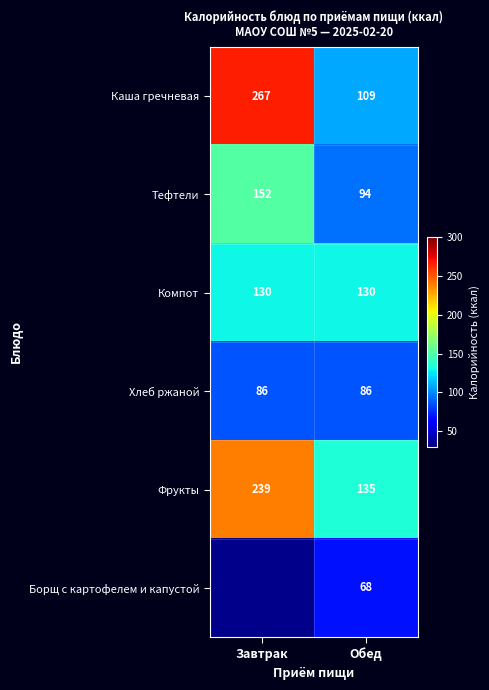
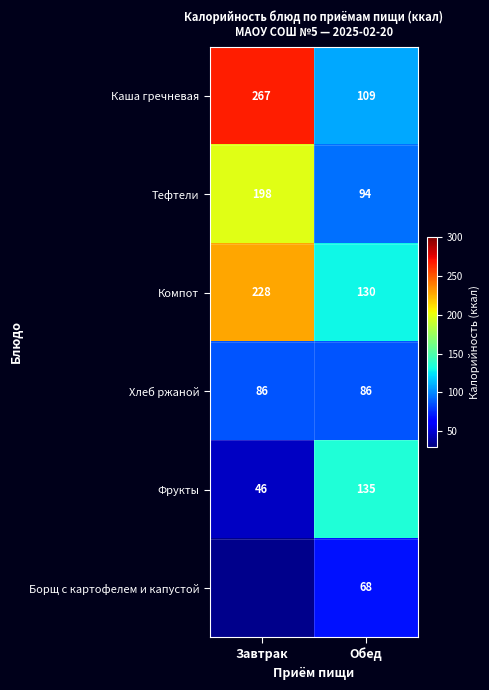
  {
    "Каша гречневая": {
      "Завтрак": 267,
      "Обед": 109
    },
    "Тефтели": {
-     "Завтрак": 152,
+     "Завтрак": 198,
      "Обед": 94
    },
    "Компот": {
-     "Завтрак": 130,
+     "Завтрак": 228,
      "Обед": 130
    },
    "Хлеб ржаной": {
      "Завтрак": 86,
      "Обед": 86
    },
    "Фрукты": {
-     "Завтрак": 239,
+     "Завтрак": 46,
      "Обед": 135
    },
    "Борщ с картофелем и капустой": {
      "Обед": 68
    }
  }
